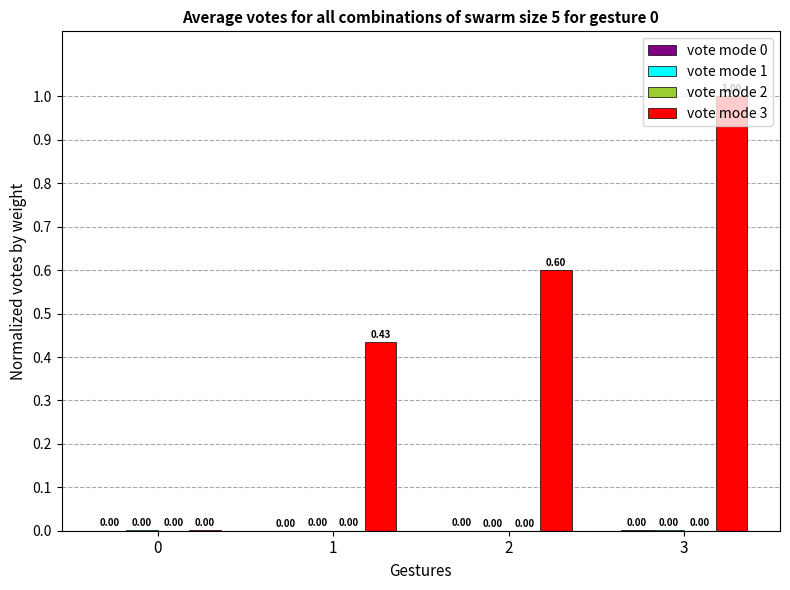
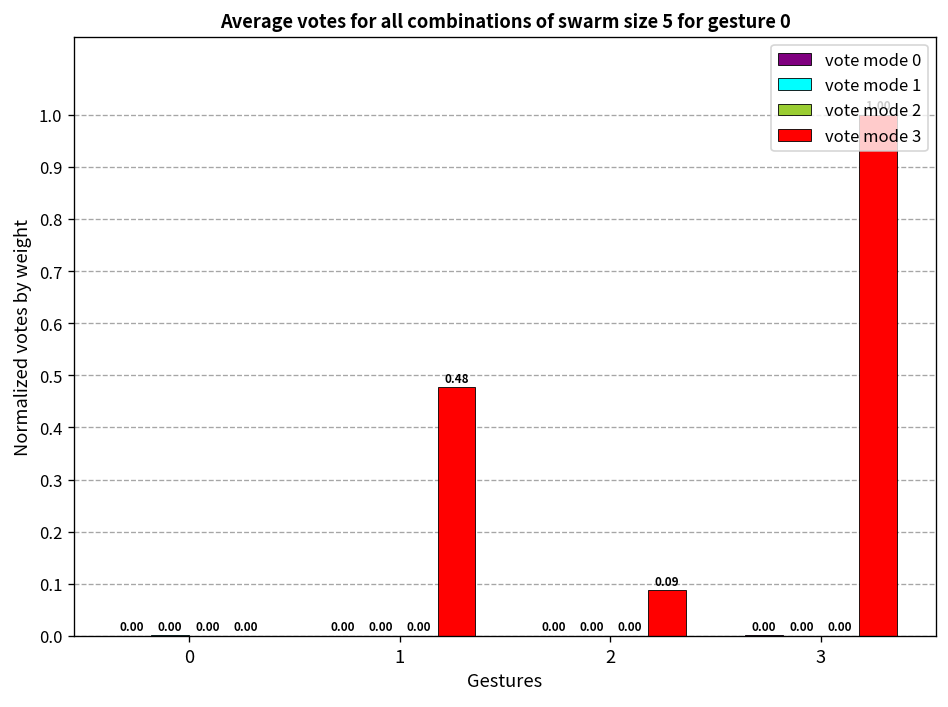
  {
    "vote mode 0": {
      "0": 0.00,
      "1": 0.00,
      "2": 0.00,
      "3": 0.00
    },
    "vote mode 1": {
      "0": 0.00,
      "1": 0.00,
      "2": 0.00,
      "3": 0.00
    },
    "vote mode 2": {
      "0": 0.00,
      "1": 0.00,
      "2": 0.00,
      "3": 0.00
    },
    "vote mode 3": {
      "0": 0.00,
-     "1": 0.43,
-     "2": 0.60
+     "1": 0.48,
+     "2": 0.09
    }
  }
